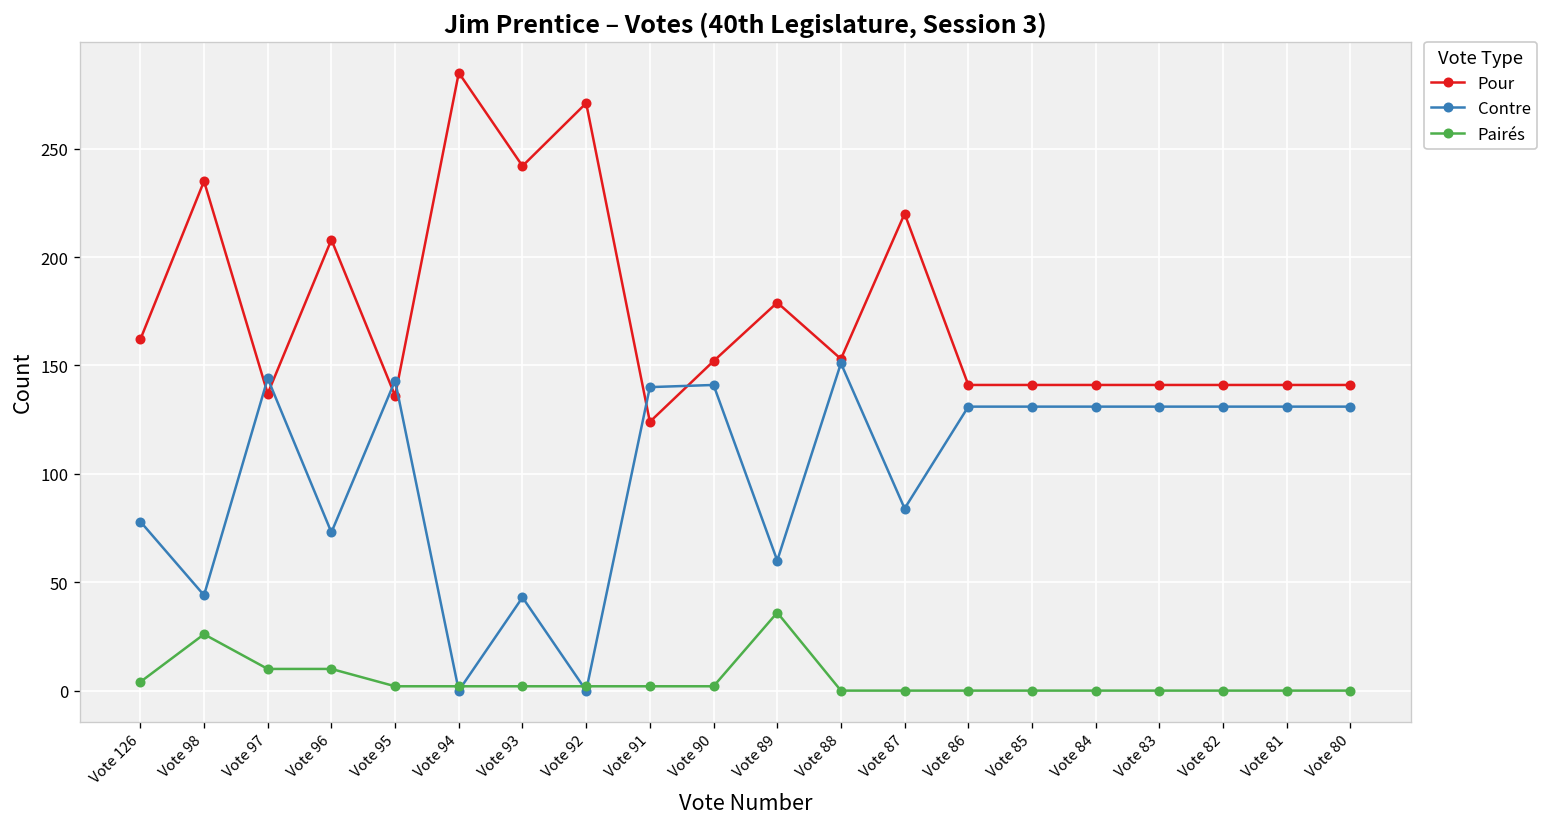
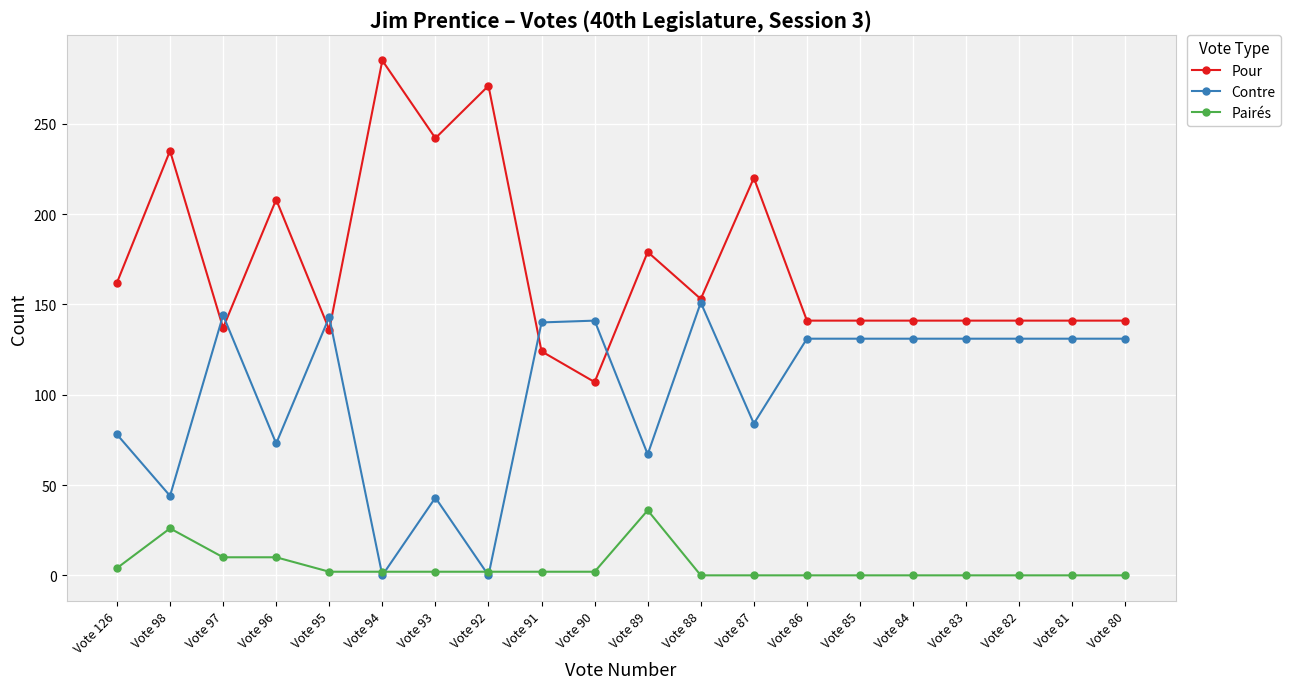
  {
    "Pour": {
      "Vote 126": 162,
      "Vote 98": 235,
      "Vote 97": 137,
      "Vote 96": 208,
      "Vote 95": 136,
      "Vote 94": 285,
      "Vote 93": 242,
      "Vote 92": 271,
      "Vote 91": 124,
-     "Vote 90": 152,
+     "Vote 90": 107,
      "Vote 89": 179,
      "Vote 88": 153,
      "Vote 87": 220,
      "Vote 86": 141,
      "Vote 85": 141,
      "Vote 84": 141,
      "Vote 83": 141,
      "Vote 82": 141,
      "Vote 81": 141,
      "Vote 80": 141
    },
    "Contre": {
      "Vote 126": 78,
      "Vote 98": 44,
      "Vote 97": 144,
      "Vote 96": 73,
      "Vote 95": 143,
      "Vote 94": 0,
      "Vote 93": 43,
      "Vote 92": 0,
      "Vote 91": 140,
      "Vote 90": 141,
-     "Vote 89": 60,
+     "Vote 89": 67,
      "Vote 88": 151,
      "Vote 87": 84,
      "Vote 86": 131,
      "Vote 85": 131,
      "Vote 84": 131,
      "Vote 83": 131,
      "Vote 82": 131,
      "Vote 81": 131,
      "Vote 80": 131
    },
    "Pairés": {
      "Vote 126": 4,
      "Vote 98": 26,
      "Vote 97": 10,
      "Vote 96": 10,
      "Vote 95": 2,
      "Vote 94": 2,
      "Vote 93": 2,
      "Vote 92": 2,
      "Vote 91": 2,
      "Vote 90": 2,
      "Vote 89": 36,
      "Vote 88": 0,
      "Vote 87": 0,
      "Vote 86": 0,
      "Vote 85": 0,
      "Vote 84": 0,
      "Vote 83": 0,
      "Vote 82": 0,
      "Vote 81": 0,
      "Vote 80": 0
    }
  }
